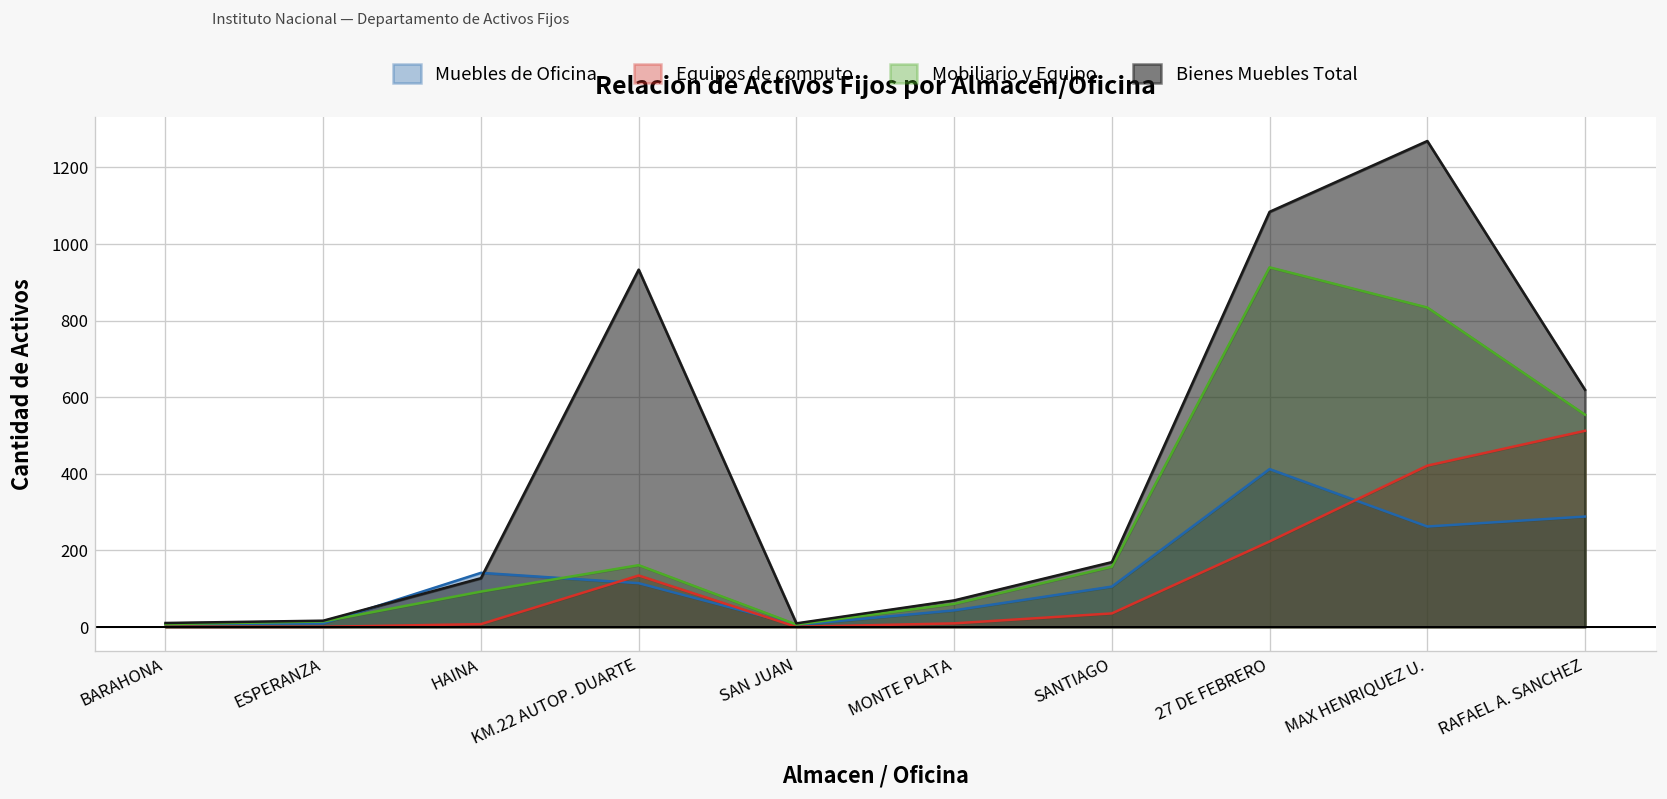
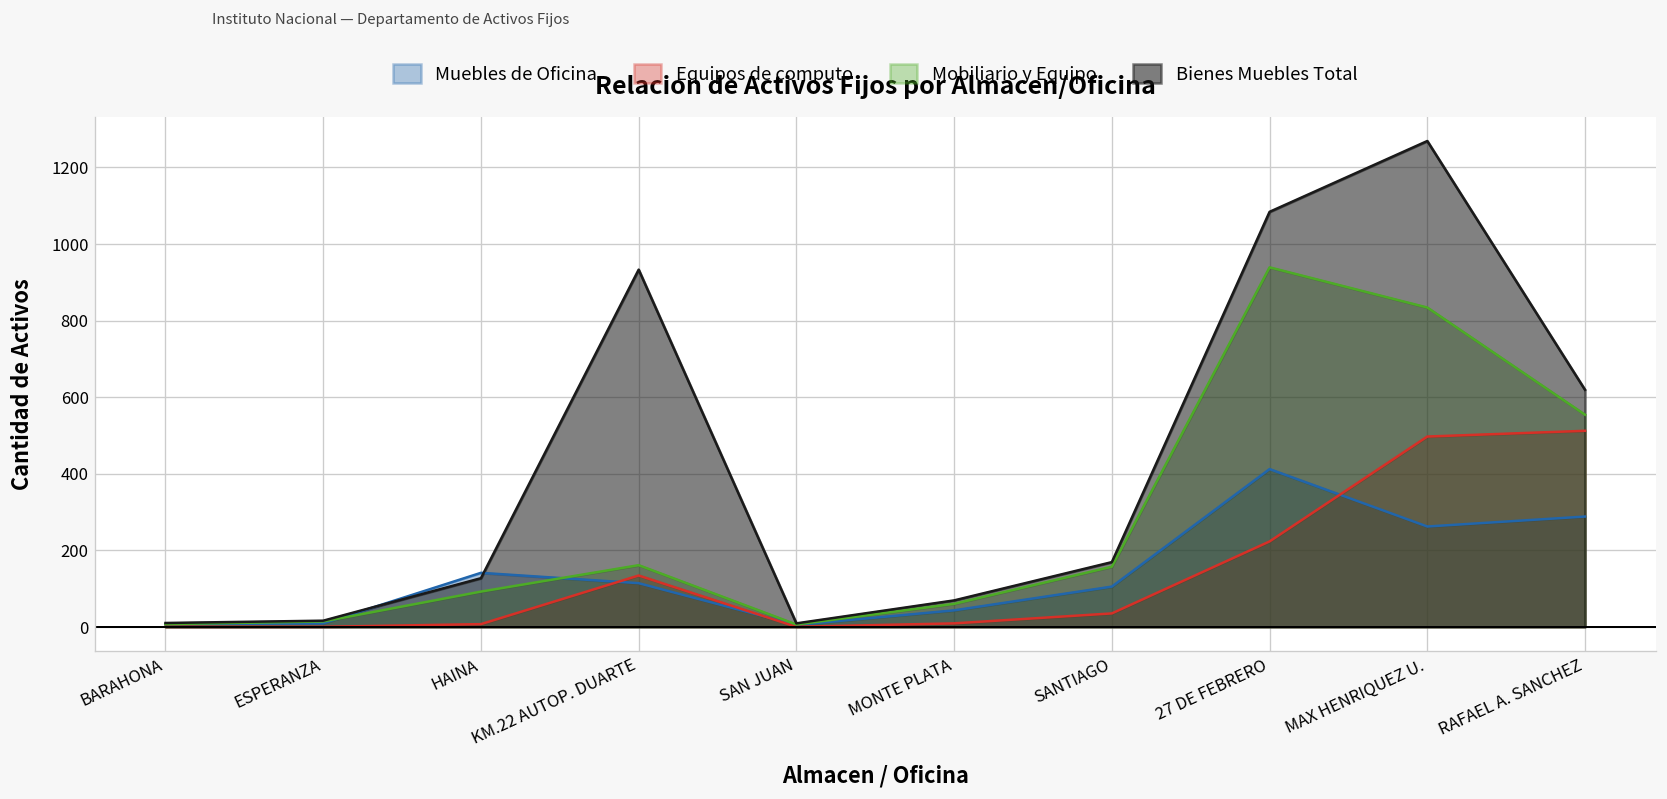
  {
    "Muebles de Oficina": {
      "HAINA": 140,
      "KM.22 AUTOP. DUARTE": 110,
      "MONTE PLATA": 40,
      "SANTIAGO": 110,
      "27 DE FEBRERO": 410,
      "MAX HENRIQUEZ U.": 260,
      "RAFAEL A. SANCHEZ": 290
    },
    "Equipos de computo": {
      "ESPERANZA": 0,
      "HAINA": 10,
      "KM.22 AUTOP. DUARTE": 130,
      "MONTE PLATA": 10,
      "SANTIAGO": 40,
      "27 DE FEBRERO": 220,
-     "MAX HENRIQUEZ U.": 420,
+     "MAX HENRIQUEZ U.": 500,
      "RAFAEL A. SANCHEZ": 510
    },
    "Mobiliario y Equipo": {
      "HAINA": 90,
      "KM.22 AUTOP. DUARTE": 160,
      "MONTE PLATA": 60,
      "SANTIAGO": 160,
      "27 DE FEBRERO": 940,
      "MAX HENRIQUEZ U.": 830,
      "RAFAEL A. SANCHEZ": 550
    },
    "Bienes Muebles Total": {
      "HAINA": 130,
      "KM.22 AUTOP. DUARTE": 930,
      "MONTE PLATA": 70,
      "SANTIAGO": 170,
      "27 DE FEBRERO": 1080,
      "MAX HENRIQUEZ U.": 1270,
      "RAFAEL A. SANCHEZ": 620
    }
  }
